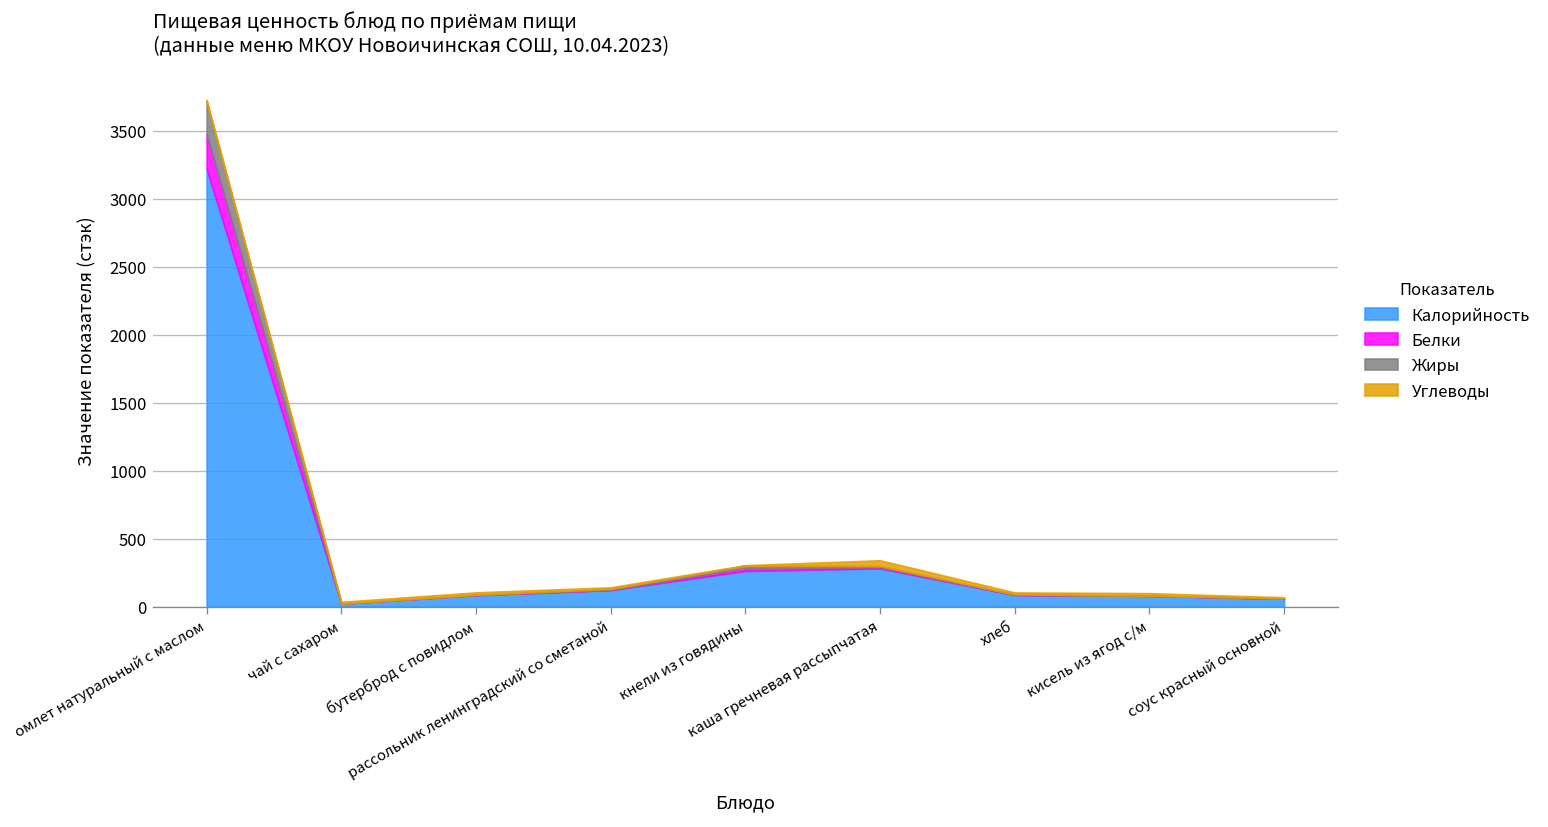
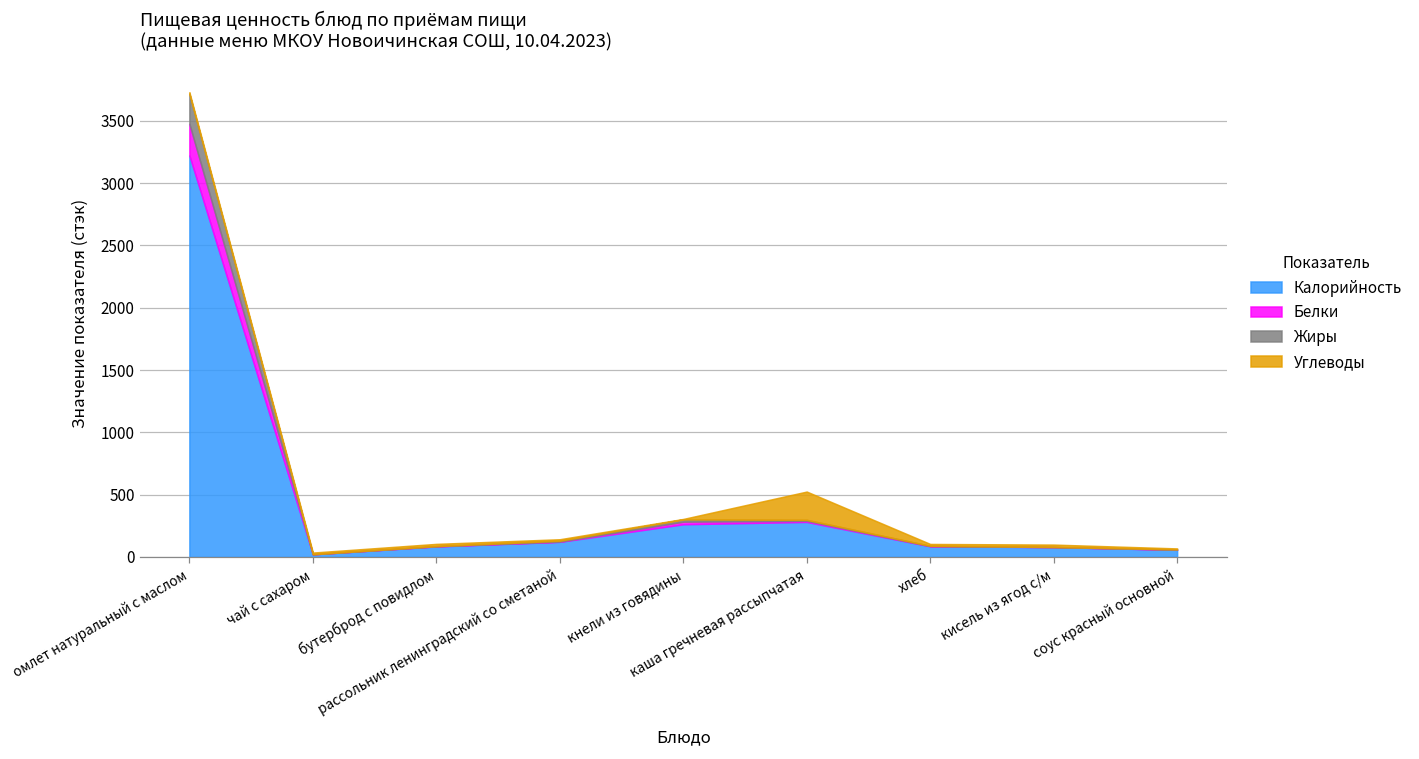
  {
    "Калорийность": {
      "омлет натуральный с маслом": 3220
    },
    "Белки": {
      "омлет натуральный с маслом": 250
    },
    "Углеводы": {
-     "каша гречневая рассыпчатая": 40
+     "каша гречневая рассыпчатая": 230
    }
  }
